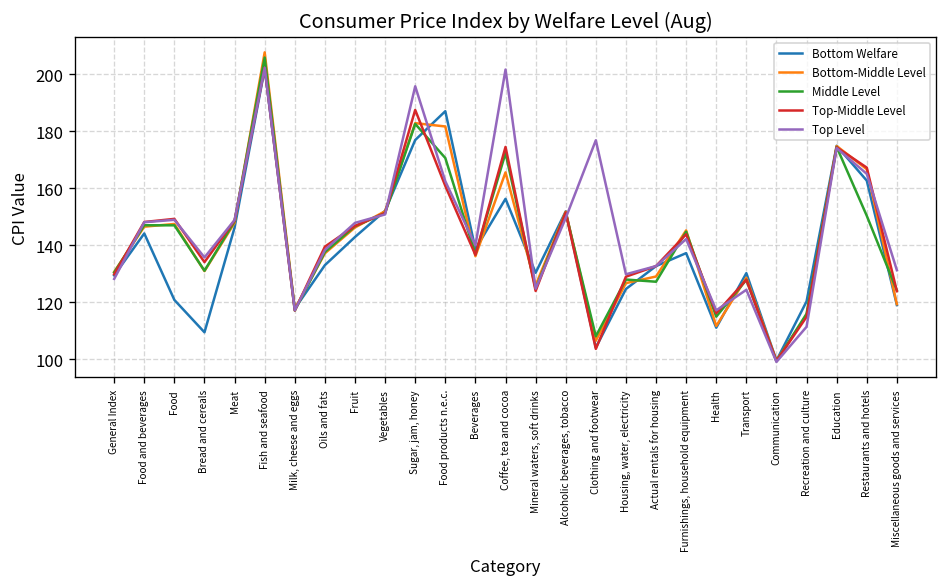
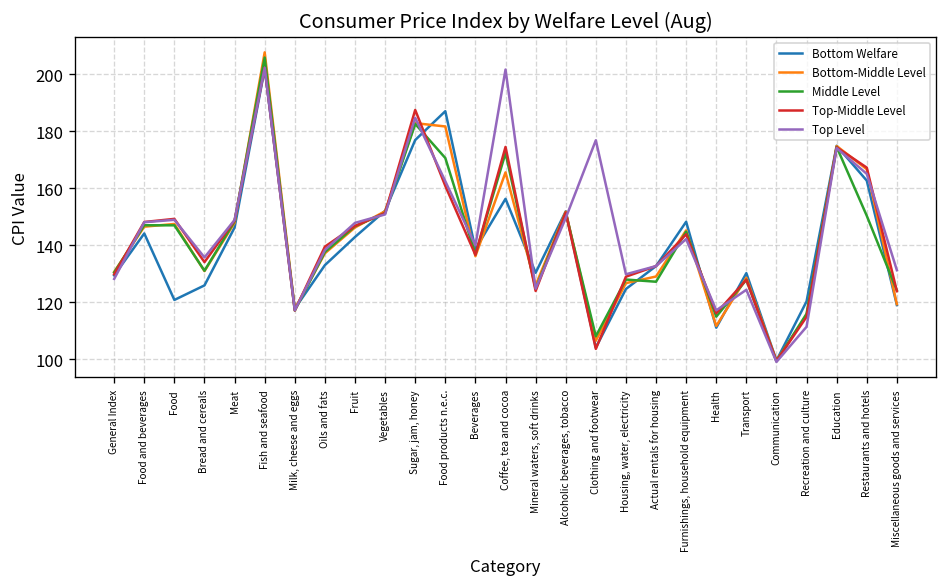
  {
    "Bottom Welfare": {
      "Food and beverages": 144,
      "Food": 121,
-     "Bread and cereals": 110,
+     "Bread and cereals": 126,
      "Meat": 146,
      "Oils and fats": 133,
      "Fruit": 143,
      "Sugar, jam, honey": 177,
      "Food products n.e.c.": 187,
      "Beverages": 139,
      "Coffee, tea and cocoa": 156,
      "Mineral waters, soft drinks": 130,
      "Housing, water, electricity": 125,
-     "Furnishings, household equipment": 137,
+     "Furnishings, household equipment": 148,
      "Transport": 130,
      "Recreation and culture": 120,
      "Restaurants and hotels": 163
    },
    "Bottom-Middle Level": {
      "Fish and seafood": 208,
      "Food products n.e.c.": 182,
      "Coffee, tea and cocoa": 166,
      "Mineral waters, soft drinks": 126,
      "Clothing and footwear": 107,
      "Housing, water, electricity": 127,
      "Actual rentals for housing": 129
    },
    "Middle Level": {
      "Fish and seafood": 206,
      "Food products n.e.c.": 171,
      "Coffee, tea and cocoa": 172,
      "Clothing and footwear": 108,
      "Actual rentals for housing": 127,
      "Health": 115,
      "Restaurants and hotels": 150
    },
    "Top-Middle Level": {
      "Bread and cereals": 134,
      "Oils and fats": 140,
      "Sugar, jam, honey": 187,
      "Food products n.e.c.": 161,
      "Coffee, tea and cocoa": 174
    },
    "Top Level": {
      "General Index": 128,
      "Bread and cereals": 136,
-     "Sugar, jam, honey": 196,
+     "Sugar, jam, honey": 185,
      "Food products n.e.c.": 162,
      "Beverages": 140,
      "Coffee, tea and cocoa": 202,
      "Alcoholic beverages, tobacco": 150,
      "Clothing and footwear": 177,
      "Furnishings, household equipment": 142,
      "Transport": 124,
      "Recreation and culture": 111,
      "Restaurants and hotels": 165,
      "Miscellaneous goods and services": 131
    }
  }
